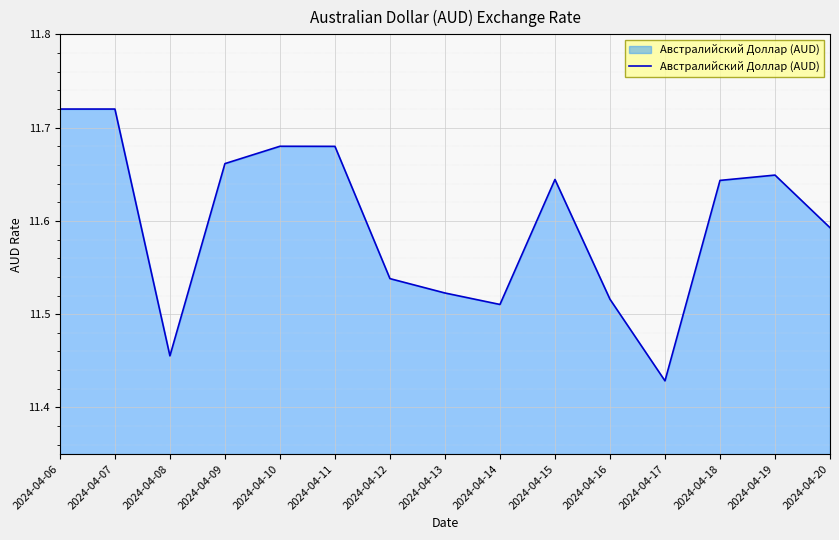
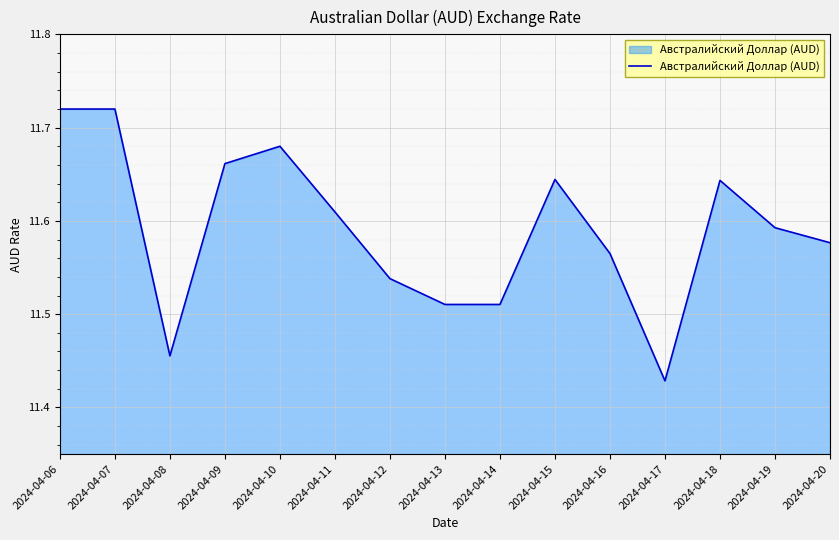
  {
    "2024-04-06": 11.72,
    "2024-04-07": 11.72,
    "2024-04-08": 11.46,
    "2024-04-09": 11.66,
    "2024-04-10": 11.68,
-   "2024-04-11": 11.68,
+   "2024-04-11": 11.61,
    "2024-04-12": 11.54,
-   "2024-04-13": 11.52,
+   "2024-04-13": 11.51,
    "2024-04-14": 11.51,
    "2024-04-15": 11.64,
-   "2024-04-16": 11.52,
+   "2024-04-16": 11.57,
    "2024-04-17": 11.43,
    "2024-04-18": 11.64,
-   "2024-04-19": 11.65,
-   "2024-04-20": 11.59
+   "2024-04-19": 11.59,
+   "2024-04-20": 11.58
  }
